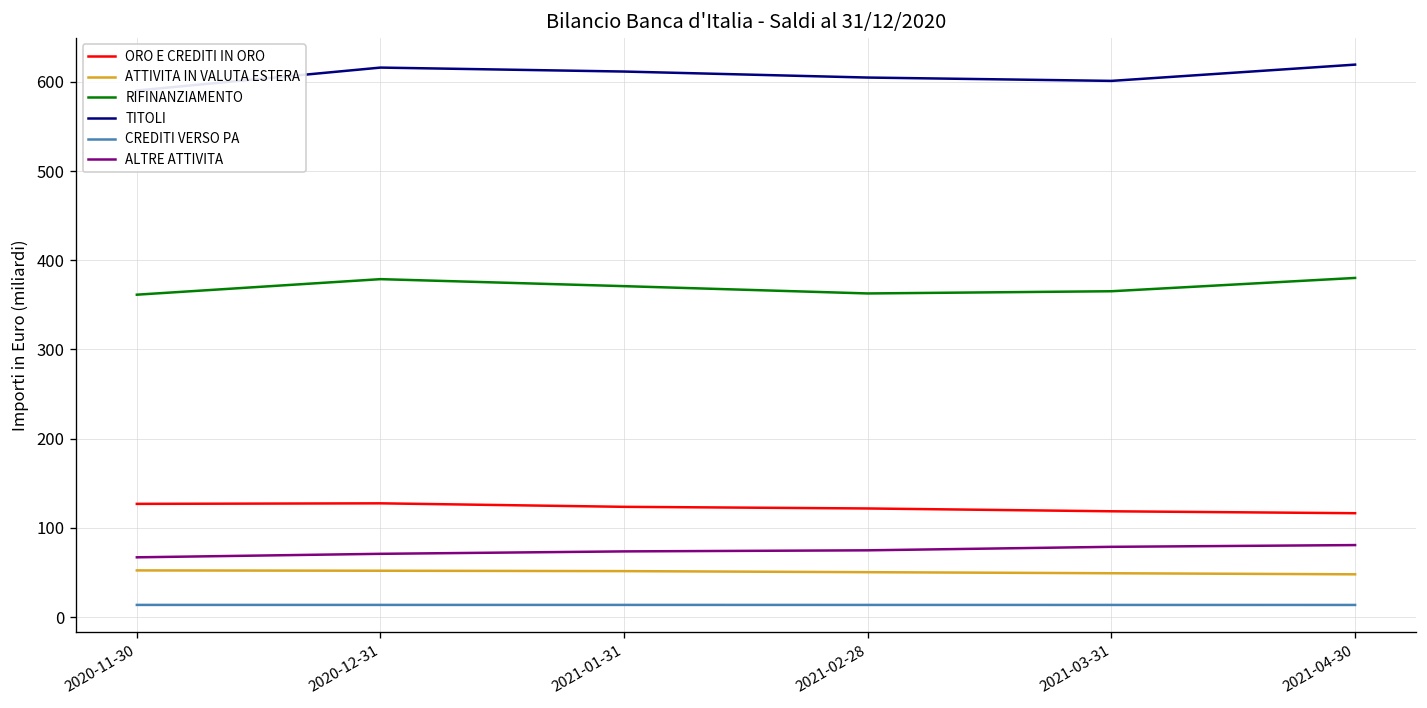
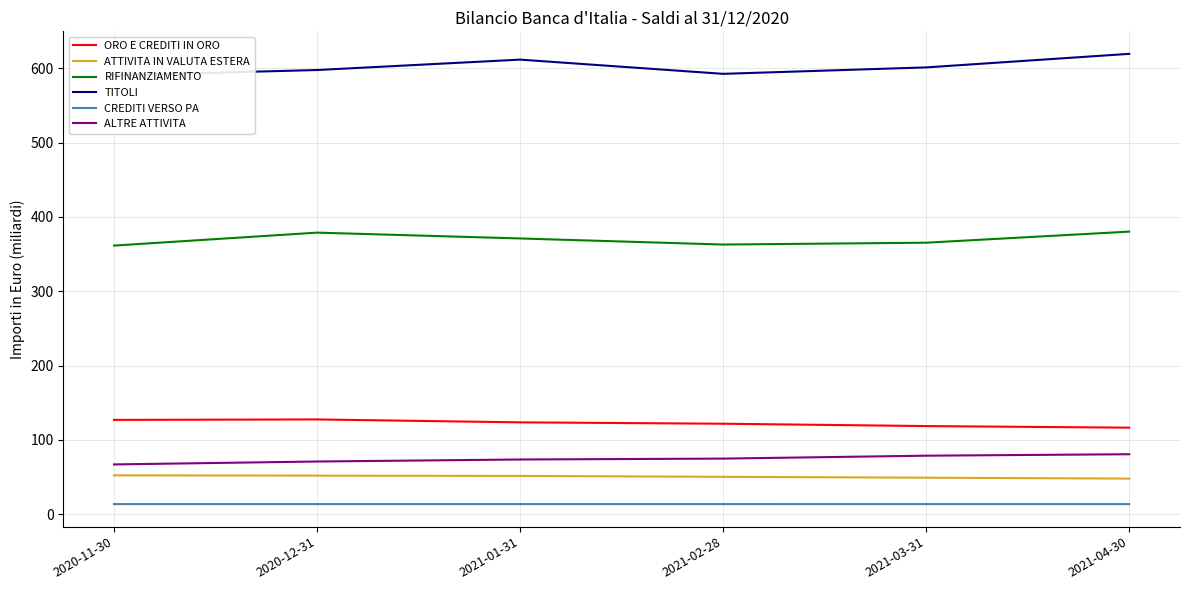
  {
    "ORO E CREDITI IN ORO": {
      "2020-11-30": 130,
      "2020-12-31": 130,
      "2021-01-31": 120,
      "2021-02-28": 120,
      "2021-03-31": 120,
      "2021-04-30": 120
    },
    "ATTIVITA IN VALUTA ESTERA": {
      "2020-11-30": 50,
      "2020-12-31": 50,
      "2021-01-31": 50,
      "2021-02-28": 50,
      "2021-03-31": 50,
      "2021-04-30": 50
    },
    "RIFINANZIAMENTO": {
      "2020-11-30": 360,
      "2020-12-31": 380,
      "2021-01-31": 370,
      "2021-02-28": 360,
      "2021-03-31": 370,
      "2021-04-30": 380
    },
    "TITOLI": {
-     "2020-12-31": 620,
+     "2020-12-31": 600,
      "2021-01-31": 610,
-     "2021-02-28": 600,
+     "2021-02-28": 590,
      "2021-03-31": 600,
      "2021-04-30": 620
    },
    "CREDITI VERSO PA": {
      "2020-11-30": 10,
      "2020-12-31": 10,
      "2021-01-31": 10,
      "2021-02-28": 10,
      "2021-03-31": 10,
      "2021-04-30": 10
    },
    "ALTRE ATTIVITA": {
      "2020-11-30": 70,
      "2020-12-31": 70,
      "2021-01-31": 70,
      "2021-02-28": 70,
      "2021-03-31": 80,
      "2021-04-30": 80
    }
  }
